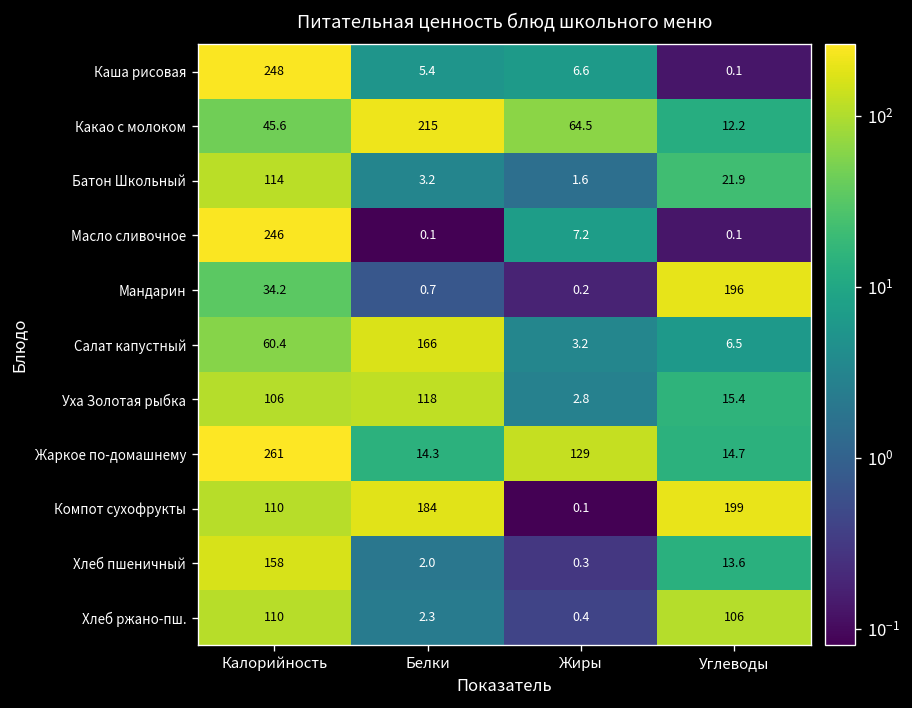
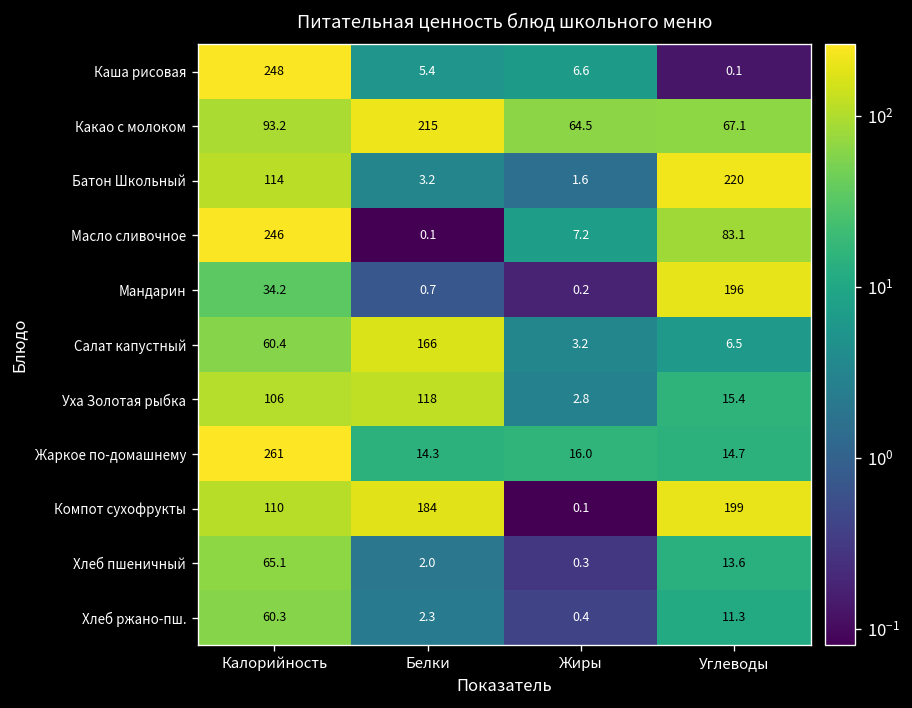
  {
    "Каша рисовая": {
      "Калорийность": 248,
      "Белки": 5.4,
      "Жиры": 6.6,
      "Углеводы": 0.1
    },
    "Какао с молоком": {
-     "Калорийность": 45.6,
+     "Калорийность": 93.2,
      "Белки": 215,
      "Жиры": 64.5,
-     "Углеводы": 12.2
+     "Углеводы": 67.1
    },
    "Батон Школьный": {
      "Калорийность": 114,
      "Белки": 3.2,
      "Жиры": 1.6,
-     "Углеводы": 21.9
+     "Углеводы": 220
    },
    "Масло сливочное": {
      "Калорийность": 246,
      "Белки": 0.1,
      "Жиры": 7.2,
-     "Углеводы": 0.1
+     "Углеводы": 83.1
    },
    "Мандарин": {
      "Калорийность": 34.2,
      "Белки": 0.7,
      "Жиры": 0.2,
      "Углеводы": 196
    },
    "Салат капустный": {
      "Калорийность": 60.4,
      "Белки": 166,
      "Жиры": 3.2,
      "Углеводы": 6.5
    },
    "Уха Золотая рыбка": {
      "Калорийность": 106,
      "Белки": 118,
      "Жиры": 2.8,
      "Углеводы": 15.4
    },
    "Жаркое по-домашнему": {
      "Калорийность": 261,
      "Белки": 14.3,
-     "Жиры": 129,
+     "Жиры": 16.0,
      "Углеводы": 14.7
    },
    "Компот сухофрукты": {
      "Калорийность": 110,
      "Белки": 184,
      "Жиры": 0.1,
      "Углеводы": 199
    },
    "Хлеб пшеничный": {
-     "Калорийность": 158,
+     "Калорийность": 65.1,
      "Белки": 2.0,
      "Жиры": 0.3,
      "Углеводы": 13.6
    },
    "Хлеб ржано-пш.": {
-     "Калорийность": 110,
+     "Калорийность": 60.3,
      "Белки": 2.3,
      "Жиры": 0.4,
-     "Углеводы": 106
+     "Углеводы": 11.3
    }
  }
